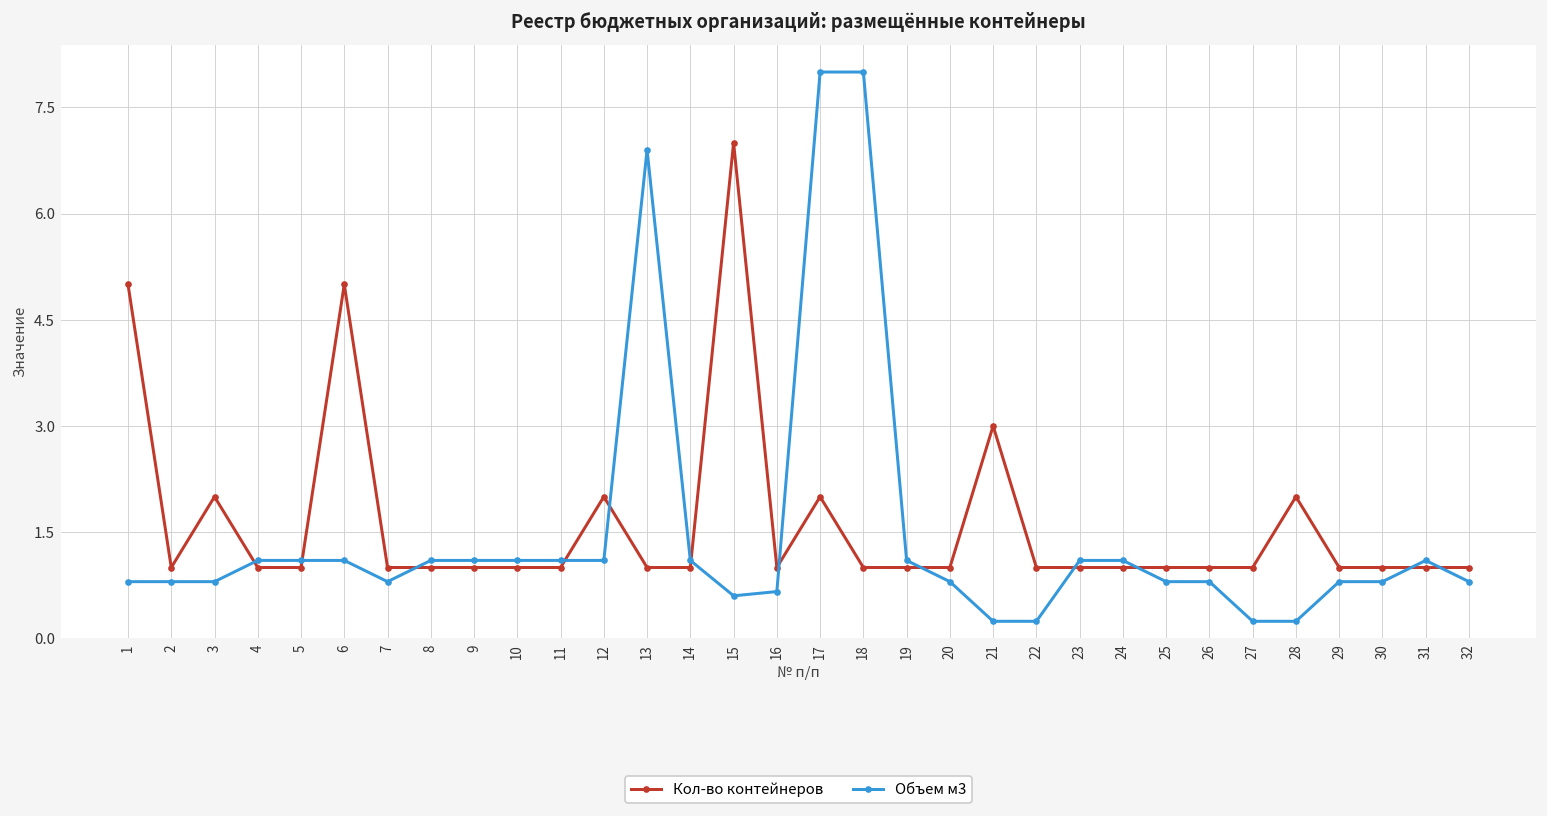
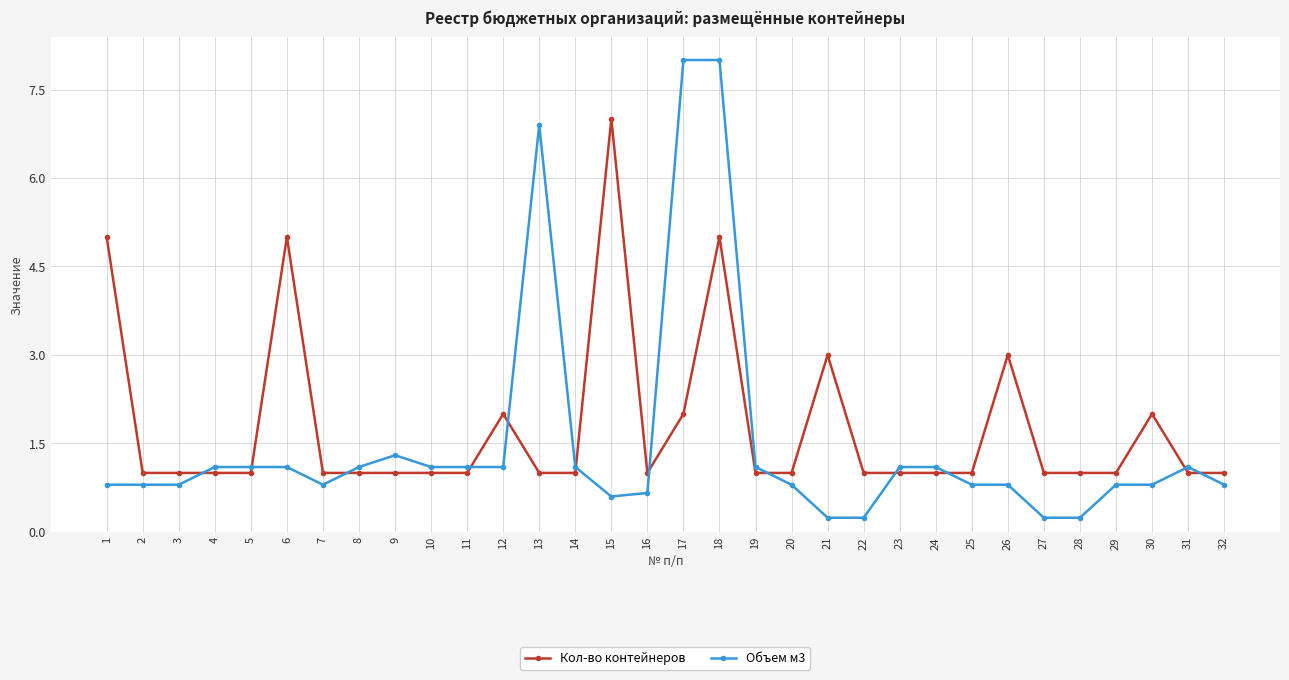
  {
    "Кол-во контейнеров": {
      "1": 5,
      "2": 1,
-     "3": 2,
+     "3": 1,
      "4": 1,
      "5": 1,
      "6": 5,
      "7": 1,
      "8": 1,
      "9": 1,
      "10": 1,
      "11": 1,
      "12": 2,
      "13": 1,
      "14": 1,
      "15": 7,
      "16": 1,
      "17": 2,
-     "18": 1,
+     "18": 5,
      "19": 1,
      "20": 1,
      "21": 3,
      "22": 1,
      "23": 1,
      "24": 1,
      "25": 1,
-     "26": 1,
+     "26": 3,
      "27": 1,
-     "28": 2,
+     "28": 1,
      "29": 1,
-     "30": 1,
+     "30": 2,
      "31": 1,
      "32": 1
    },
    "Объем м3": {
      "1": 0.8,
      "2": 0.8,
      "3": 0.8,
      "4": 1.1,
      "5": 1.1,
      "6": 1.1,
      "7": 0.8,
      "8": 1.1,
-     "9": 1.1,
+     "9": 1.3,
      "10": 1.1,
      "11": 1.1,
      "12": 1.1,
      "13": 6.9,
      "14": 1.1,
      "15": 0.6,
      "16": 0.7,
      "17": 8.0,
      "18": 8.0,
      "19": 1.1,
      "20": 0.8,
      "21": 0.2,
      "22": 0.2,
      "23": 1.1,
      "24": 1.1,
      "25": 0.8,
      "26": 0.8,
      "27": 0.2,
      "28": 0.2,
      "29": 0.8,
      "30": 0.8,
      "31": 1.1,
      "32": 0.8
    }
  }
